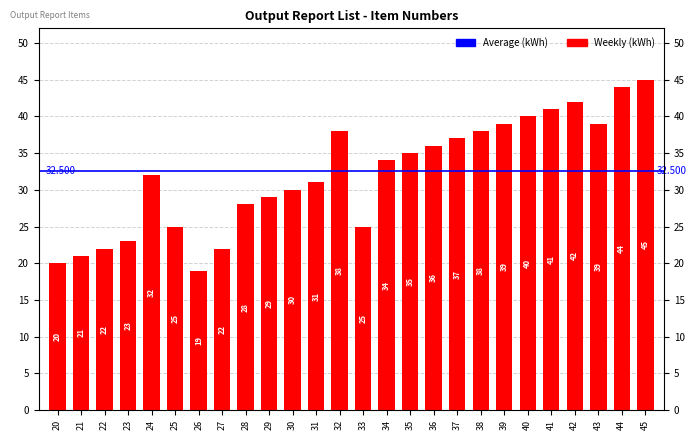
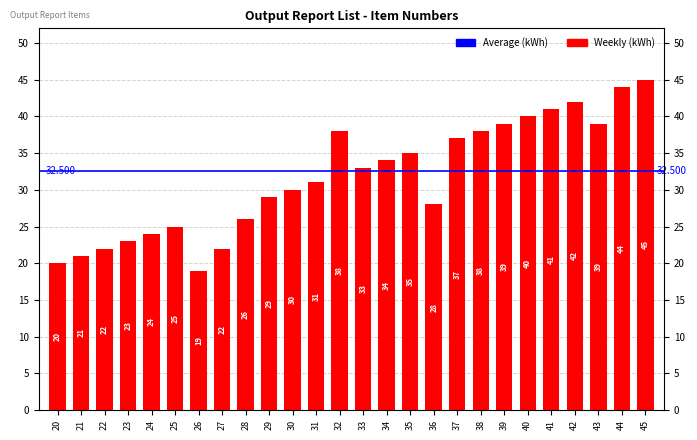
  {
    "20": 20,
    "21": 21,
    "22": 22,
    "23": 23,
-   "24": 32,
+   "24": 24,
    "25": 25,
    "26": 19,
    "27": 22,
-   "28": 28,
+   "28": 26,
    "29": 29,
    "30": 30,
    "31": 31,
    "32": 38,
-   "33": 25,
+   "33": 33,
    "34": 34,
    "35": 35,
-   "36": 36,
+   "36": 28,
    "37": 37,
    "38": 38,
    "39": 39,
    "40": 40,
    "41": 41,
    "42": 42,
    "43": 39,
    "44": 44,
    "45": 45
  }
